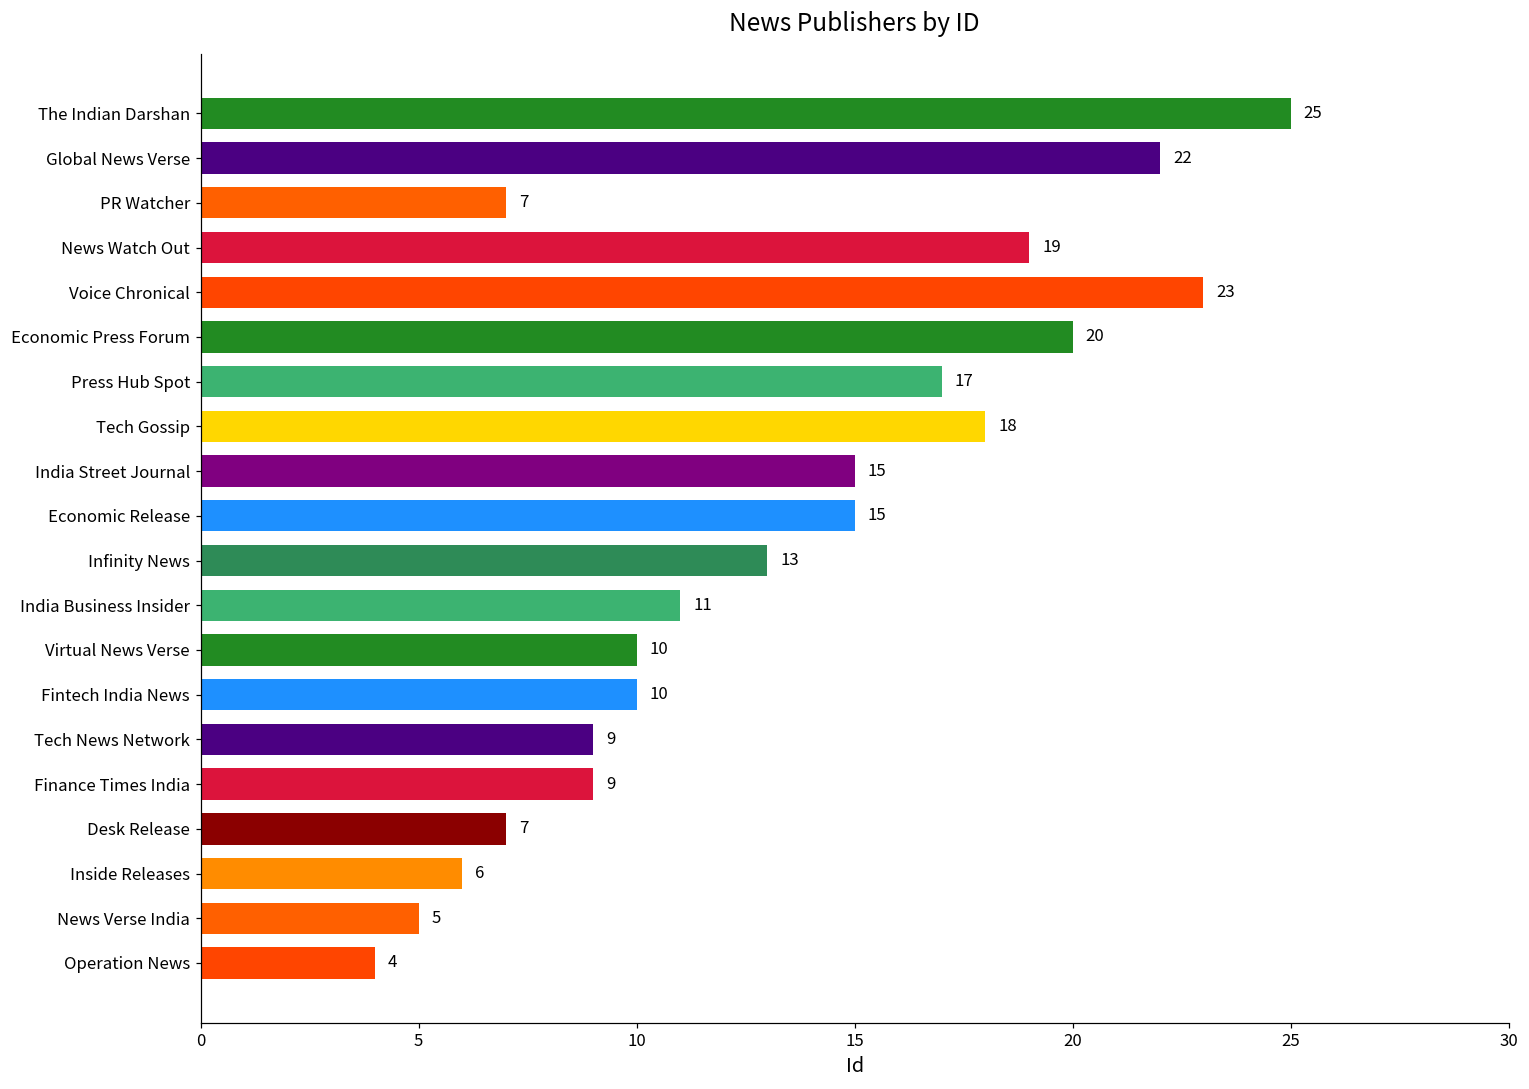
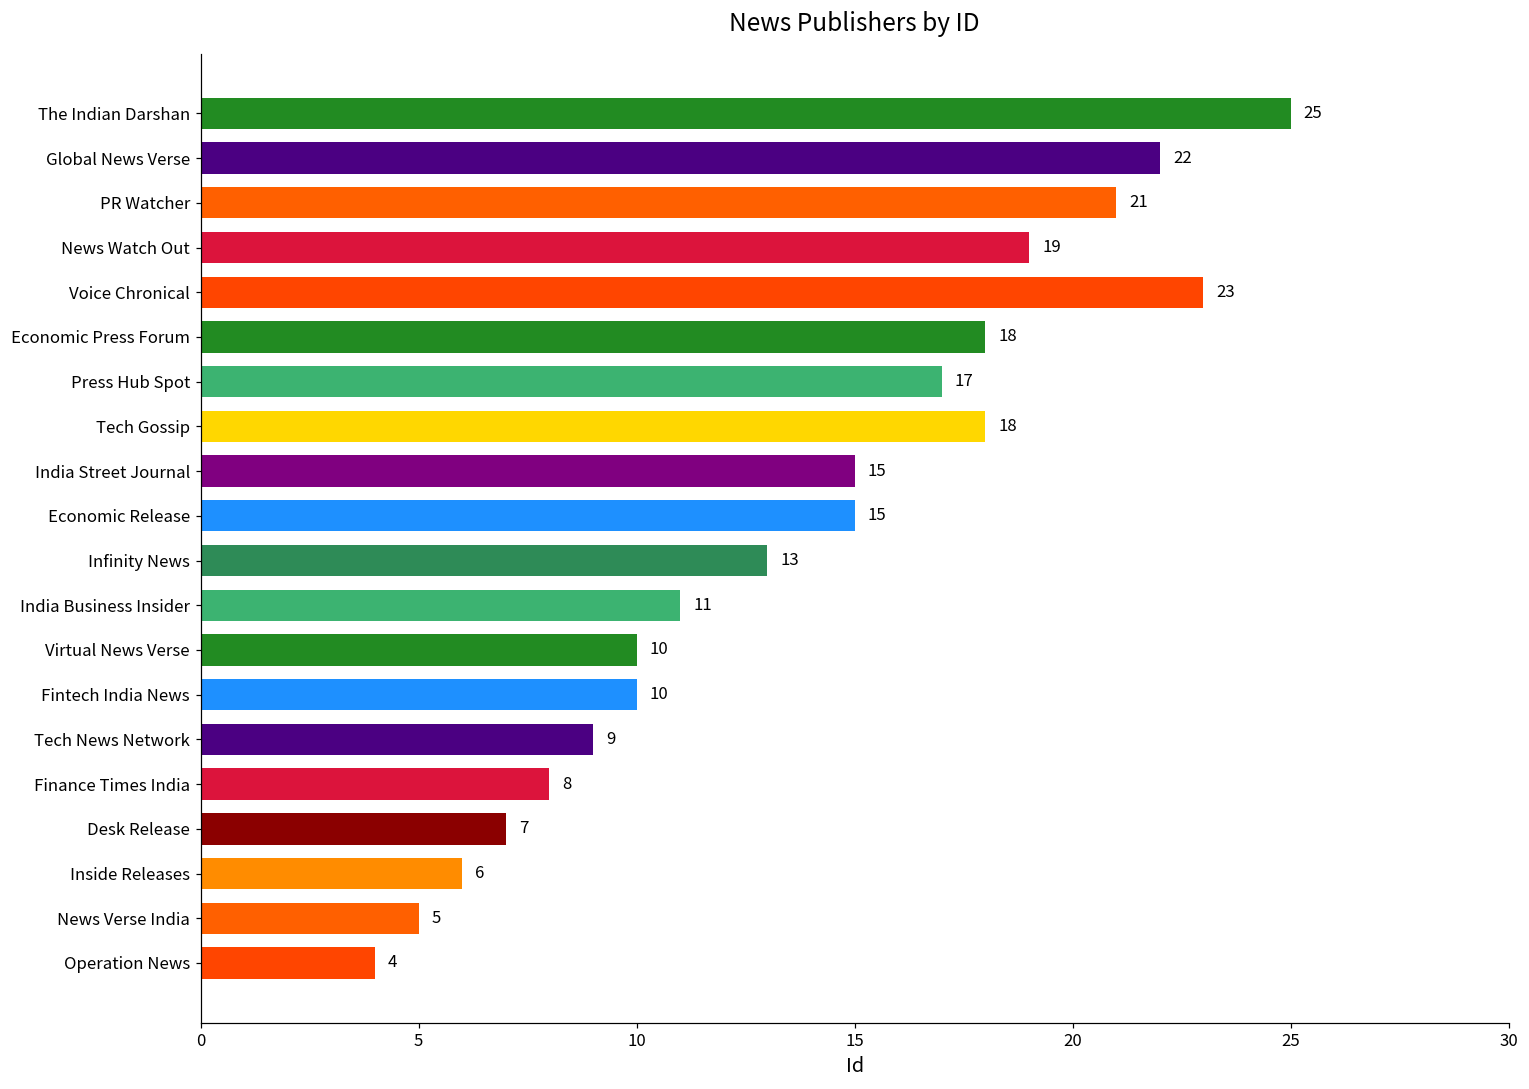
  {
    "The Indian Darshan": 25,
    "Global News Verse": 22,
-   "PR Watcher": 7,
+   "PR Watcher": 21,
    "News Watch Out": 19,
    "Voice Chronical": 23,
-   "Economic Press Forum": 20,
+   "Economic Press Forum": 18,
    "Press Hub Spot": 17,
    "Tech Gossip": 18,
    "India Street Journal": 15,
    "Economic Release": 15,
    "Infinity News": 13,
    "India Business Insider": 11,
    "Virtual News Verse": 10,
    "Fintech India News": 10,
    "Tech News Network": 9,
-   "Finance Times India": 9,
+   "Finance Times India": 8,
    "Desk Release": 7,
    "Inside Releases": 6,
    "News Verse India": 5,
    "Operation News": 4
  }
